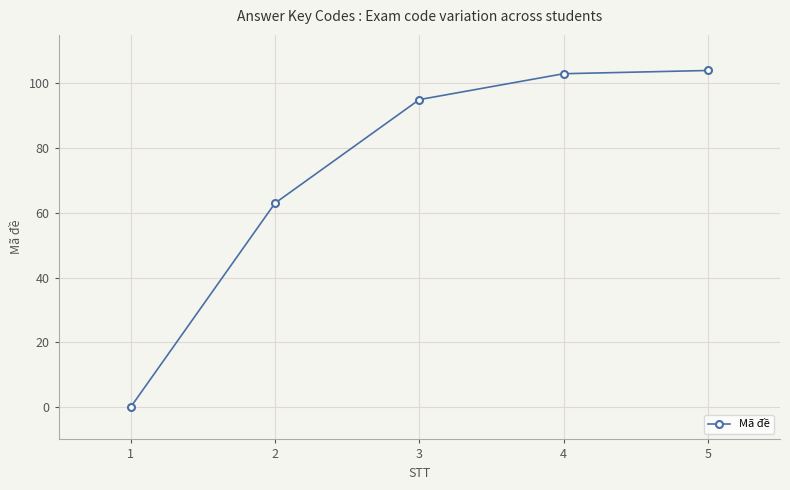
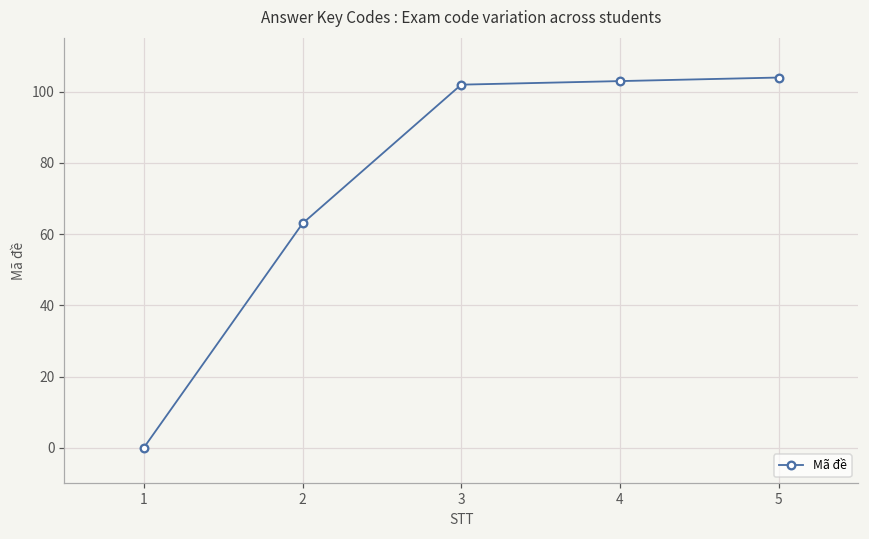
  {
    "1": 0,
    "2": 63,
-   "3": 95,
+   "3": 102,
    "4": 103,
    "5": 104
  }
